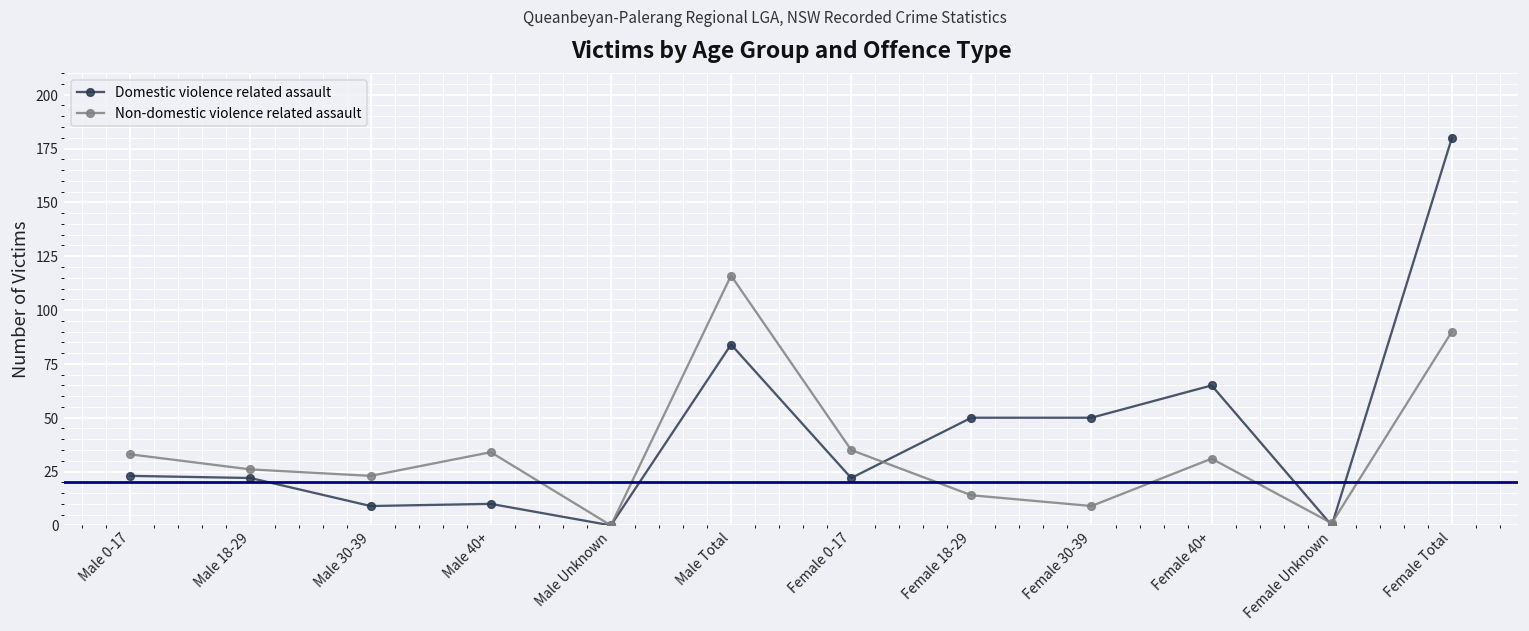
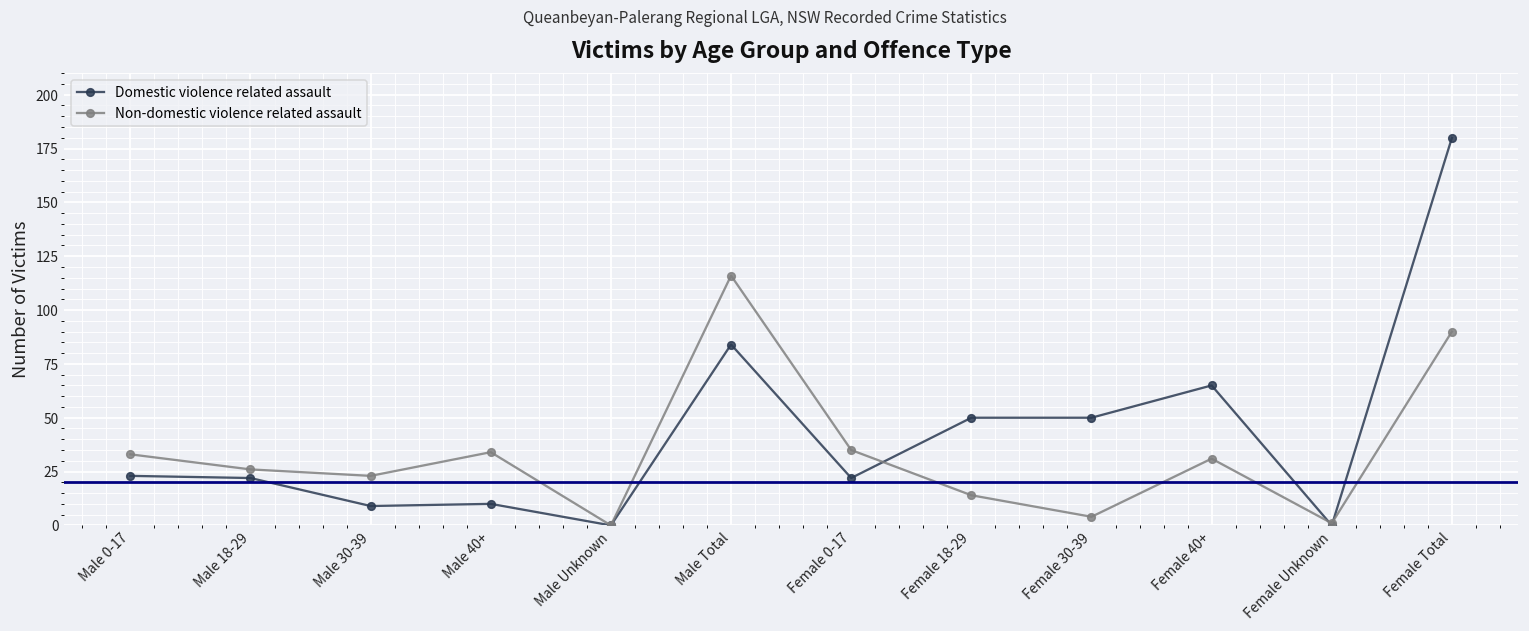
  {
    "Domestic violence related assault": {
      "Male 0-17": 23,
      "Male 18-29": 22,
      "Male 30-39": 9,
      "Male 40+": 10,
      "Male Total": 84,
      "Female 0-17": 22,
      "Female 18-29": 50,
      "Female 30-39": 50,
      "Female 40+": 65,
      "Female Total": 180
    },
    "Non-domestic violence related assault": {
      "Male 0-17": 33,
      "Male 18-29": 26,
      "Male 30-39": 23,
      "Male 40+": 34,
      "Male Total": 116,
      "Female 0-17": 35,
      "Female 18-29": 14,
-     "Female 30-39": 9,
+     "Female 30-39": 4,
      "Female 40+": 31,
      "Female Total": 90
    }
  }
